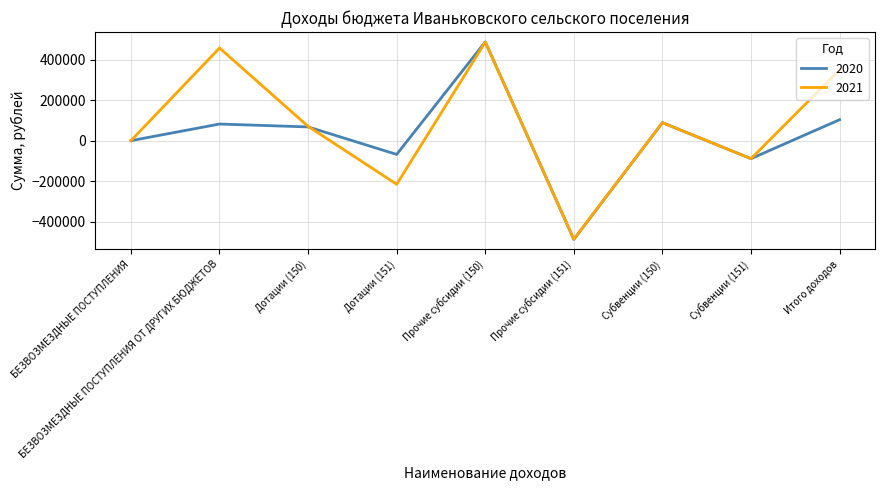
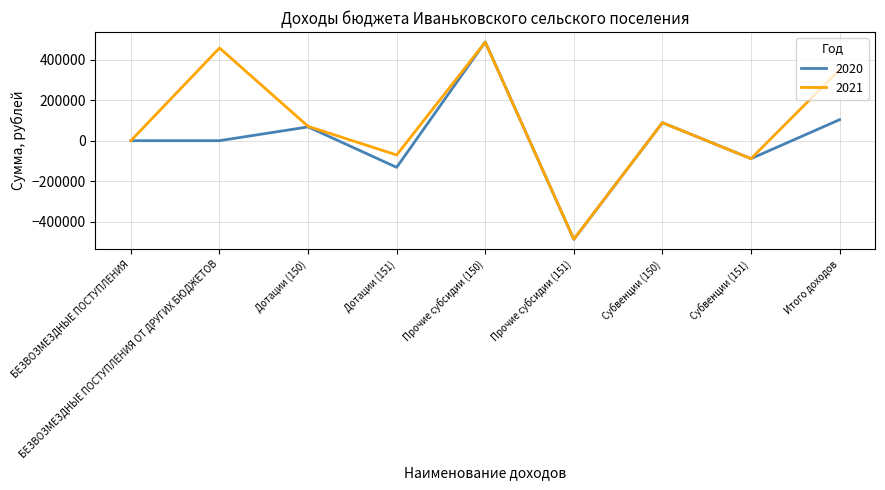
  {
    "2020": {
-     "БЕЗВОЗМЕЗДНЫЕ ПОСТУПЛЕНИЯ ОТ ДРУГИХ БЮДЖЕТОВ": 80000,
-     "Дотации (151)": -70000,
+     "БЕЗВОЗМЕЗДНЫЕ ПОСТУПЛЕНИЯ ОТ ДРУГИХ БЮДЖЕТОВ": 0,
+     "Дотации (151)": -130000,
      "Итого доходов": 100000
    },
    "2021": {
      "БЕЗВОЗМЕЗДНЫЕ ПОСТУПЛЕНИЯ ОТ ДРУГИХ БЮДЖЕТОВ": 460000,
-     "Дотации (151)": -220000
+     "Дотации (151)": -70000
    }
  }
